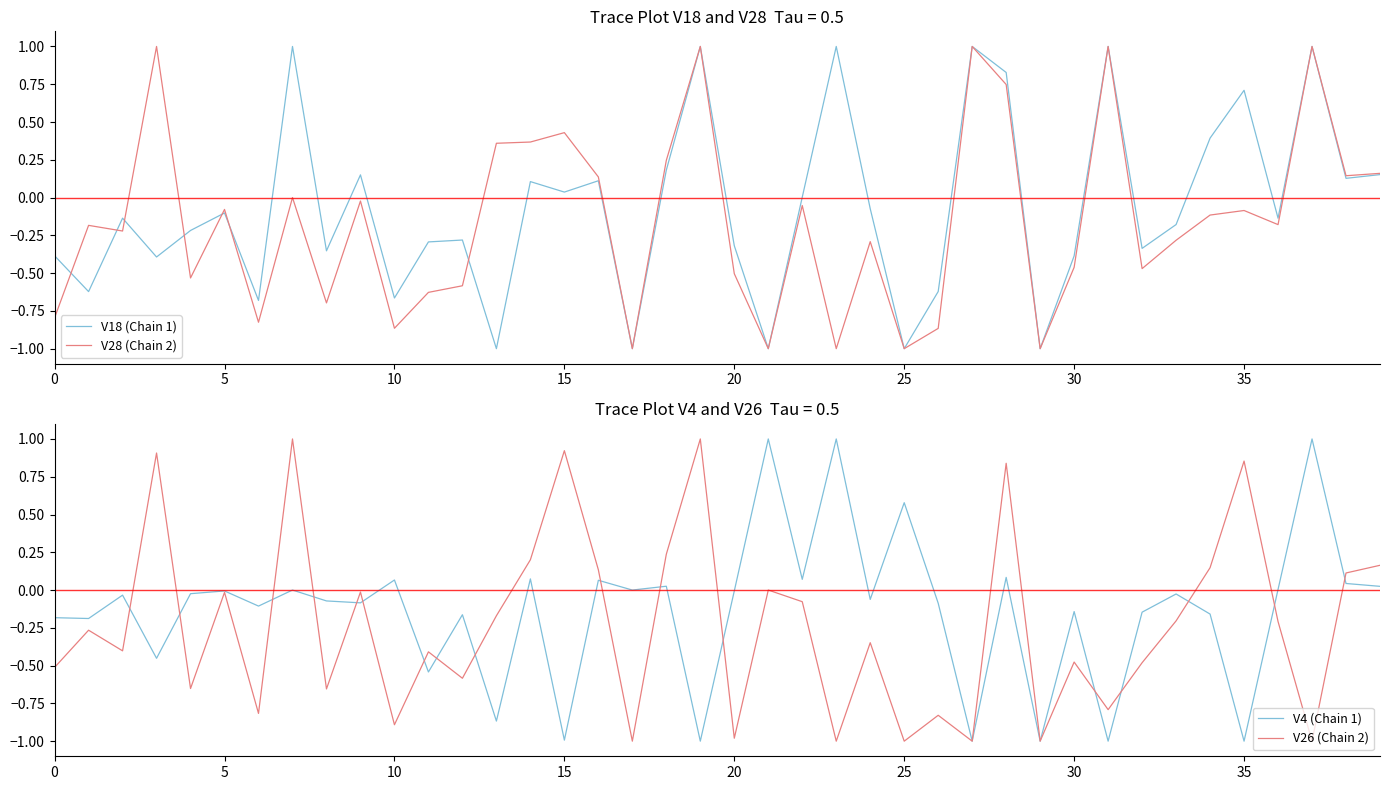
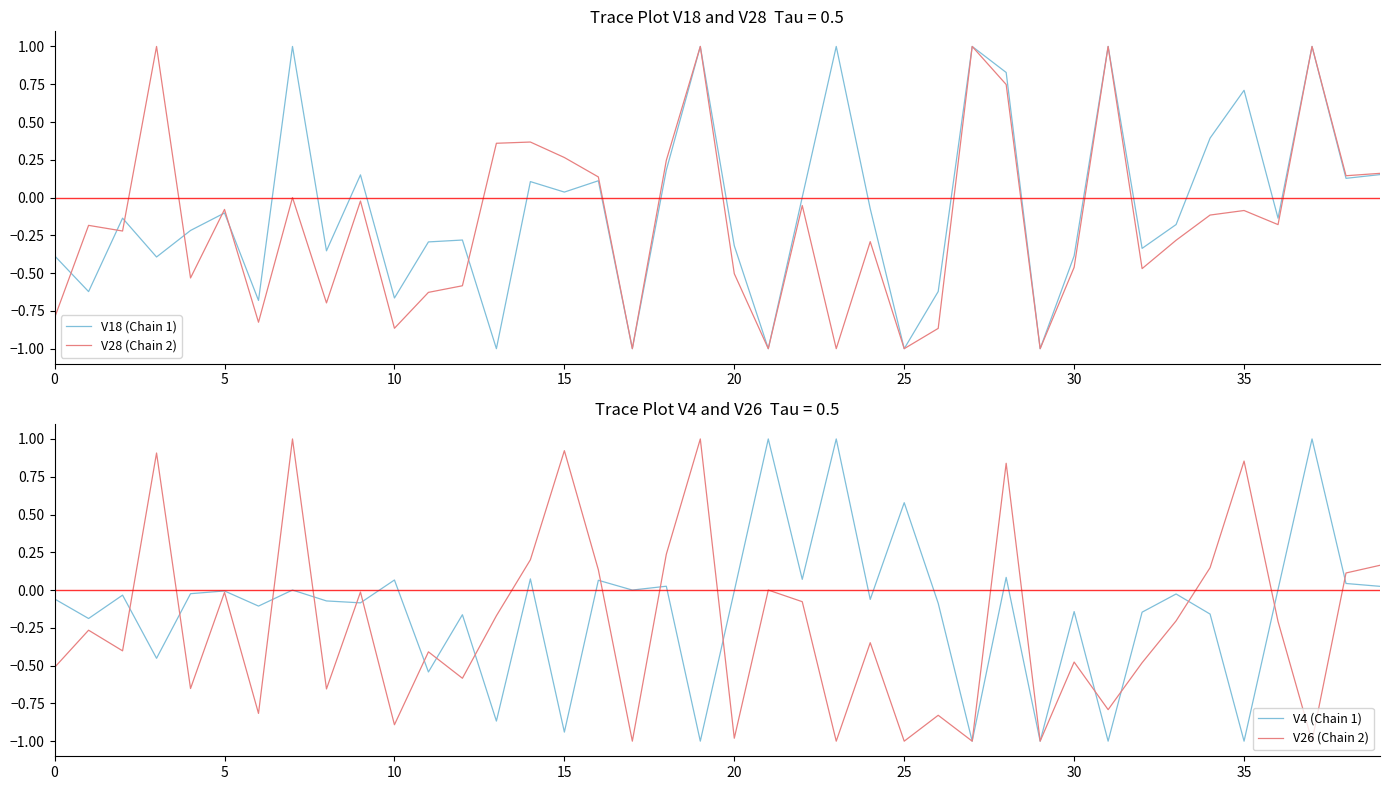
  {
    "Trace Plot V18 and V28 Tau = 0.5": {
      "V18 (Chain 1)": {
        "0": -0.39,
        "5": -0.10,
        "10": -0.66,
        "15": 0.04,
        "20": -0.32,
        "30": -0.39,
        "35": 0.71
      },
      "V28 (Chain 2)": {
        "0": -0.80,
        "5": -0.08,
        "10": -0.87,
-       "15": 0.43,
+       "15": 0.27,
        "20": -0.50,
        "30": -0.46,
        "35": -0.09
      }
    },
    "Trace Plot V4 and V26 Tau = 0.5": {
      "V4 (Chain 1)": {
-       "0": -0.18,
+       "0": -0.06,
        "10": 0.07,
-       "15": -0.99,
+       "15": -0.94,
        "20": -0.01,
        "25": 0.58,
        "30": -0.14,
        "35": -1.00
      },
      "V26 (Chain 2)": {
        "0": -0.51,
        "10": -0.89,
        "15": 0.92,
        "20": -0.98,
        "25": -1.00,
        "30": -0.48,
        "35": 0.85
      }
    }
  }
